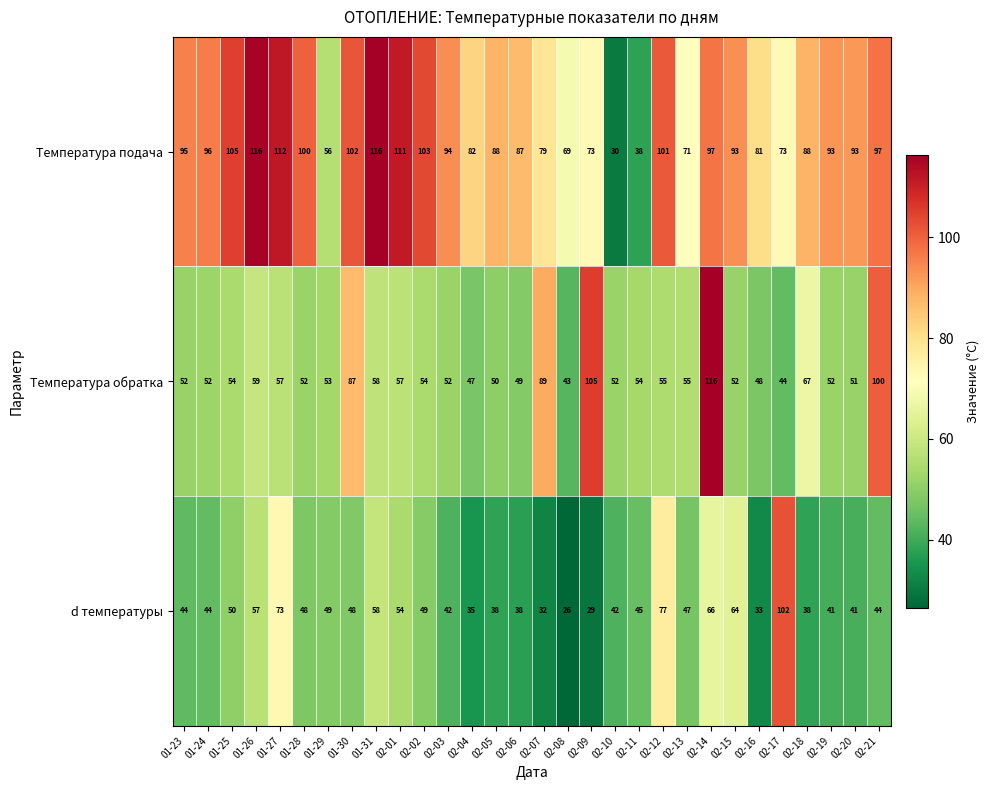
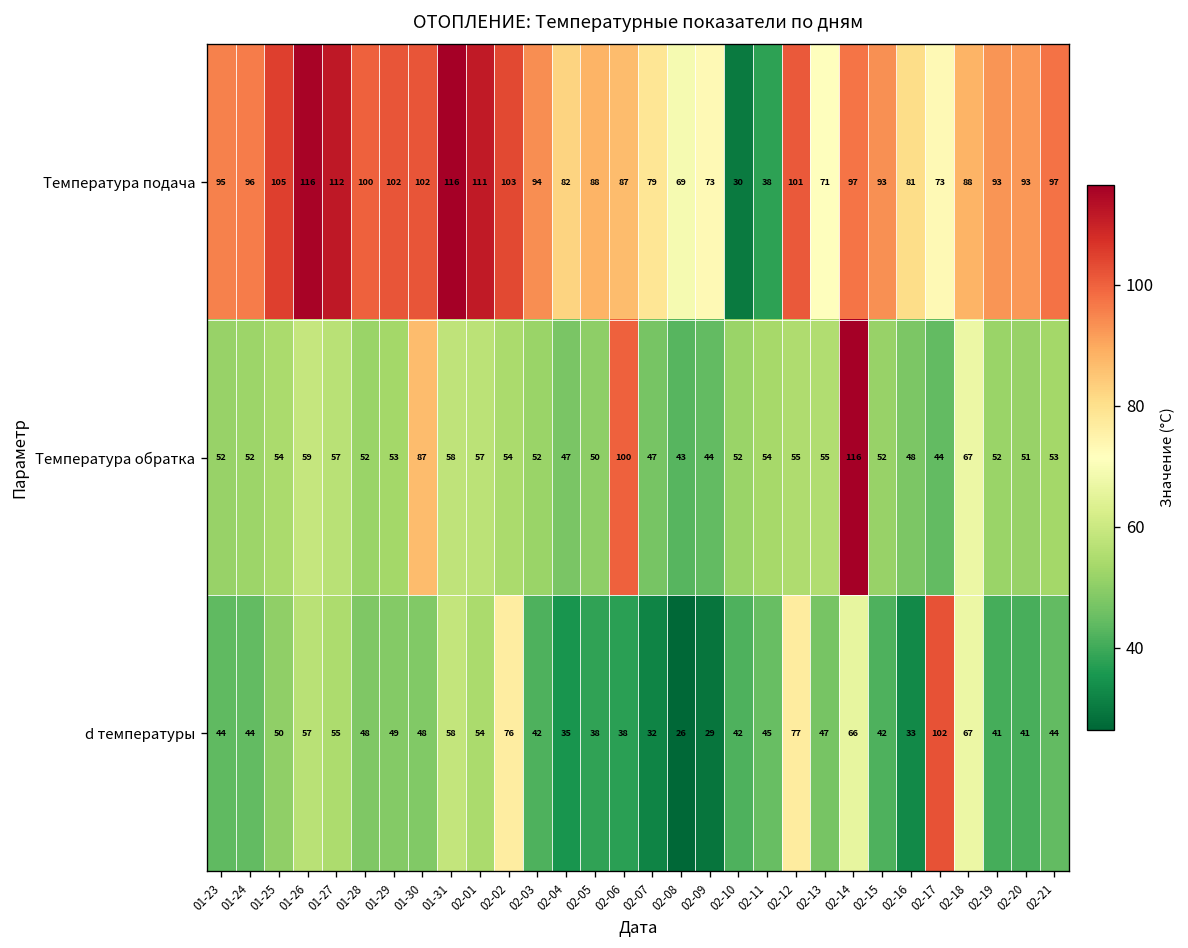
  {
    "Температура подача": {
      "01-23": 95,
      "01-24": 96,
      "01-25": 105,
      "01-26": 116,
      "01-27": 112,
      "01-28": 100,
-     "01-29": 56,
+     "01-29": 102,
      "01-30": 102,
      "01-31": 116,
      "02-01": 111,
      "02-02": 103,
      "02-03": 94,
      "02-04": 82,
      "02-05": 88,
      "02-06": 87,
      "02-07": 79,
      "02-08": 69,
      "02-09": 73,
      "02-10": 30,
      "02-11": 38,
      "02-12": 101,
      "02-13": 71,
      "02-14": 97,
      "02-15": 93,
      "02-16": 81,
      "02-17": 73,
      "02-18": 88,
      "02-19": 93,
      "02-20": 93,
      "02-21": 97
    },
    "Температура обратка": {
      "01-23": 52,
      "01-24": 52,
      "01-25": 54,
      "01-26": 59,
      "01-27": 57,
      "01-28": 52,
      "01-29": 53,
      "01-30": 87,
      "01-31": 58,
      "02-01": 57,
      "02-02": 54,
      "02-03": 52,
      "02-04": 47,
      "02-05": 50,
-     "02-06": 49,
-     "02-07": 89,
+     "02-06": 100,
+     "02-07": 47,
      "02-08": 43,
-     "02-09": 105,
+     "02-09": 44,
      "02-10": 52,
      "02-11": 54,
      "02-12": 55,
      "02-13": 55,
      "02-14": 116,
      "02-15": 52,
      "02-16": 48,
      "02-17": 44,
      "02-18": 67,
      "02-19": 52,
      "02-20": 51,
-     "02-21": 100
+     "02-21": 53
    },
    "d температуры": {
      "01-23": 44,
      "01-24": 44,
      "01-25": 50,
      "01-26": 57,
-     "01-27": 73,
+     "01-27": 55,
      "01-28": 48,
      "01-29": 49,
      "01-30": 48,
      "01-31": 58,
      "02-01": 54,
-     "02-02": 49,
+     "02-02": 76,
      "02-03": 42,
      "02-04": 35,
      "02-05": 38,
      "02-06": 38,
      "02-07": 32,
      "02-08": 26,
      "02-09": 29,
      "02-10": 42,
      "02-11": 45,
      "02-12": 77,
      "02-13": 47,
      "02-14": 66,
-     "02-15": 64,
+     "02-15": 42,
      "02-16": 33,
      "02-17": 102,
-     "02-18": 38,
+     "02-18": 67,
      "02-19": 41,
      "02-20": 41,
      "02-21": 44
    }
  }
